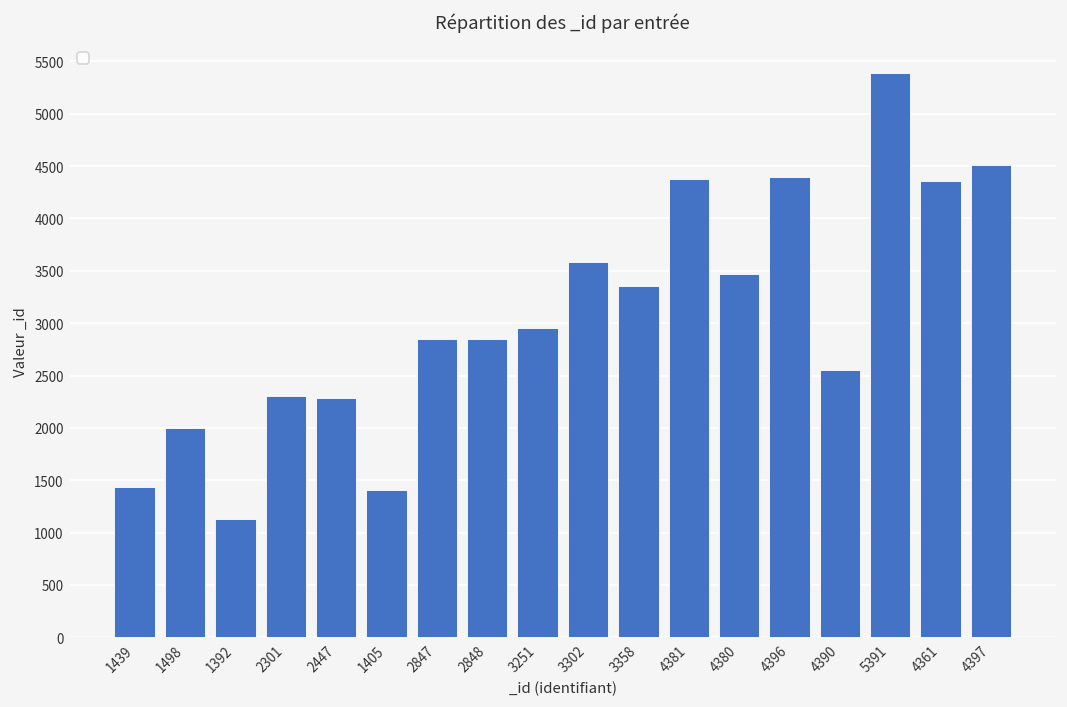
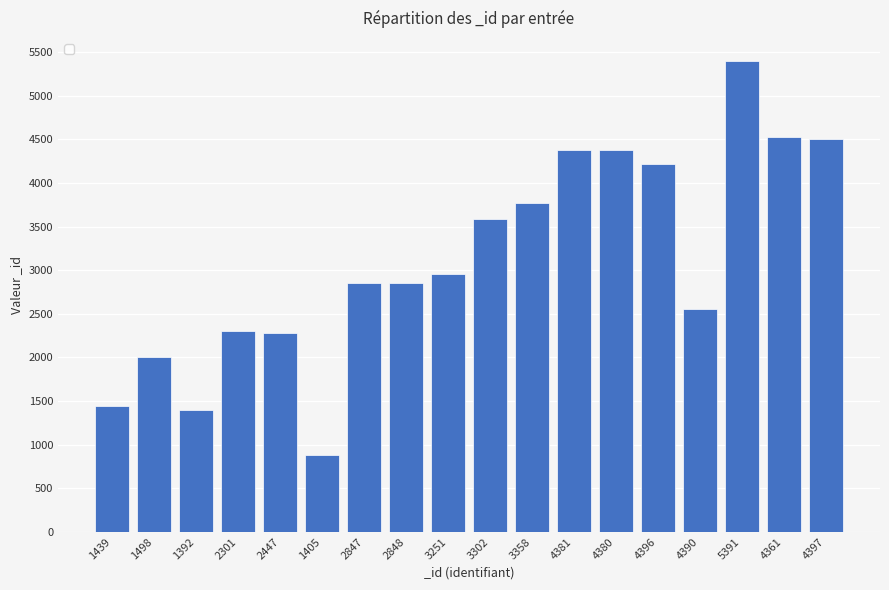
  {
    "1439": 1400,
    "1498": 2000,
-   "1392": 1100,
+   "1392": 1400,
    "2301": 2300,
    "2447": 2300,
-   "1405": 1400,
+   "1405": 900,
    "2847": 2800,
    "2848": 2800,
    "3251": 3000,
    "3302": 3600,
-   "3358": 3400,
+   "3358": 3800,
    "4381": 4400,
-   "4380": 3500,
-   "4396": 4400,
+   "4380": 4400,
+   "4396": 4200,
    "4390": 2600,
    "5391": 5400,
-   "4361": 4400,
+   "4361": 4500,
    "4397": 4500
  }
